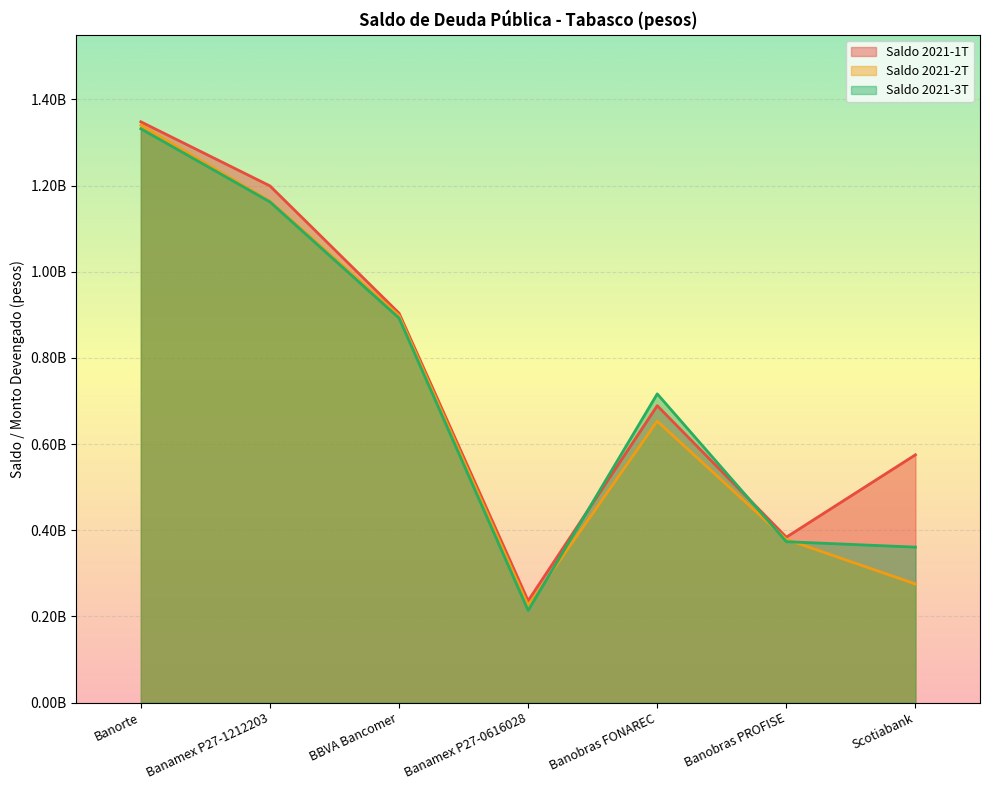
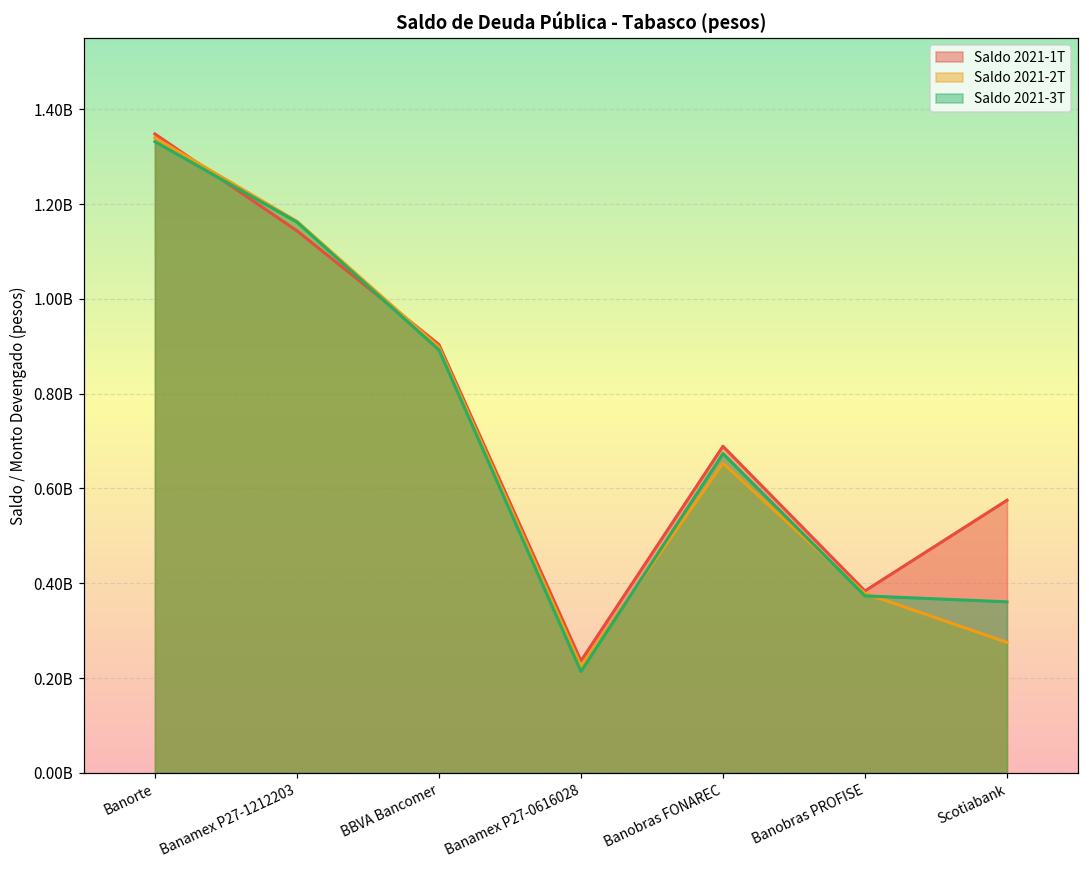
  {
    "Saldo 2021-1T": {
      "Banorte": 1350000000,
-     "Banamex P27-1212203": 1200000000,
+     "Banamex P27-1212203": 1140000000,
      "Banamex P27-0616028": 240000000,
      "Banobras FONAREC": 690000000,
      "Scotiabank": 580000000
    },
    "Saldo 2021-2T": {
      "Banorte": 1340000000,
      "Banamex P27-0616028": 230000000,
      "Banobras FONAREC": 650000000,
      "Scotiabank": 280000000
    },
    "Saldo 2021-3T": {
      "Banorte": 1330000000,
      "Banamex P27-0616028": 210000000,
-     "Banobras FONAREC": 720000000,
+     "Banobras FONAREC": 670000000,
      "Scotiabank": 360000000
    }
  }
